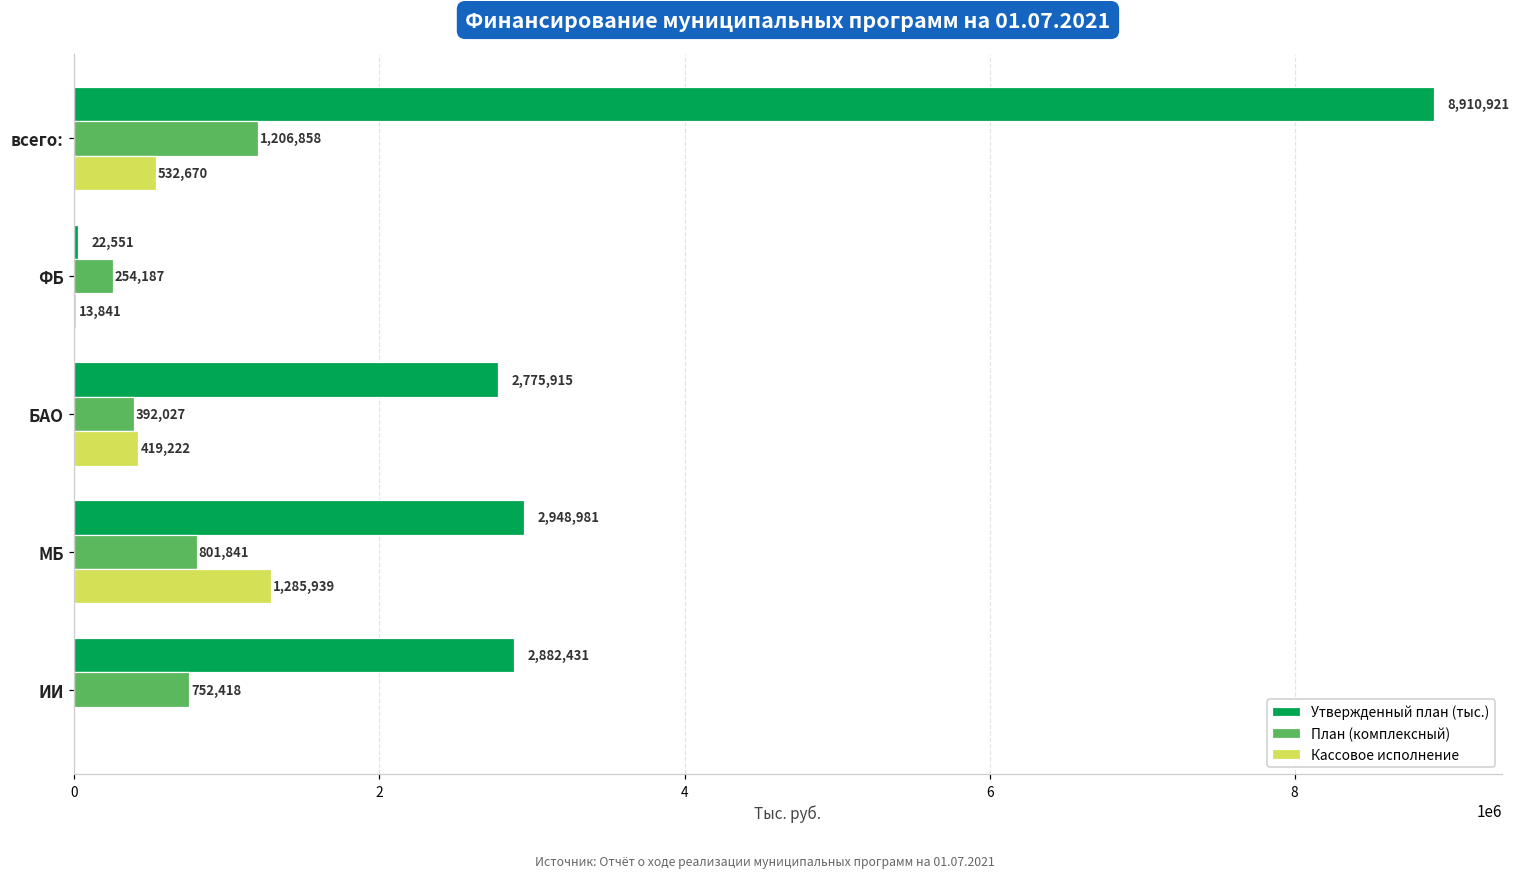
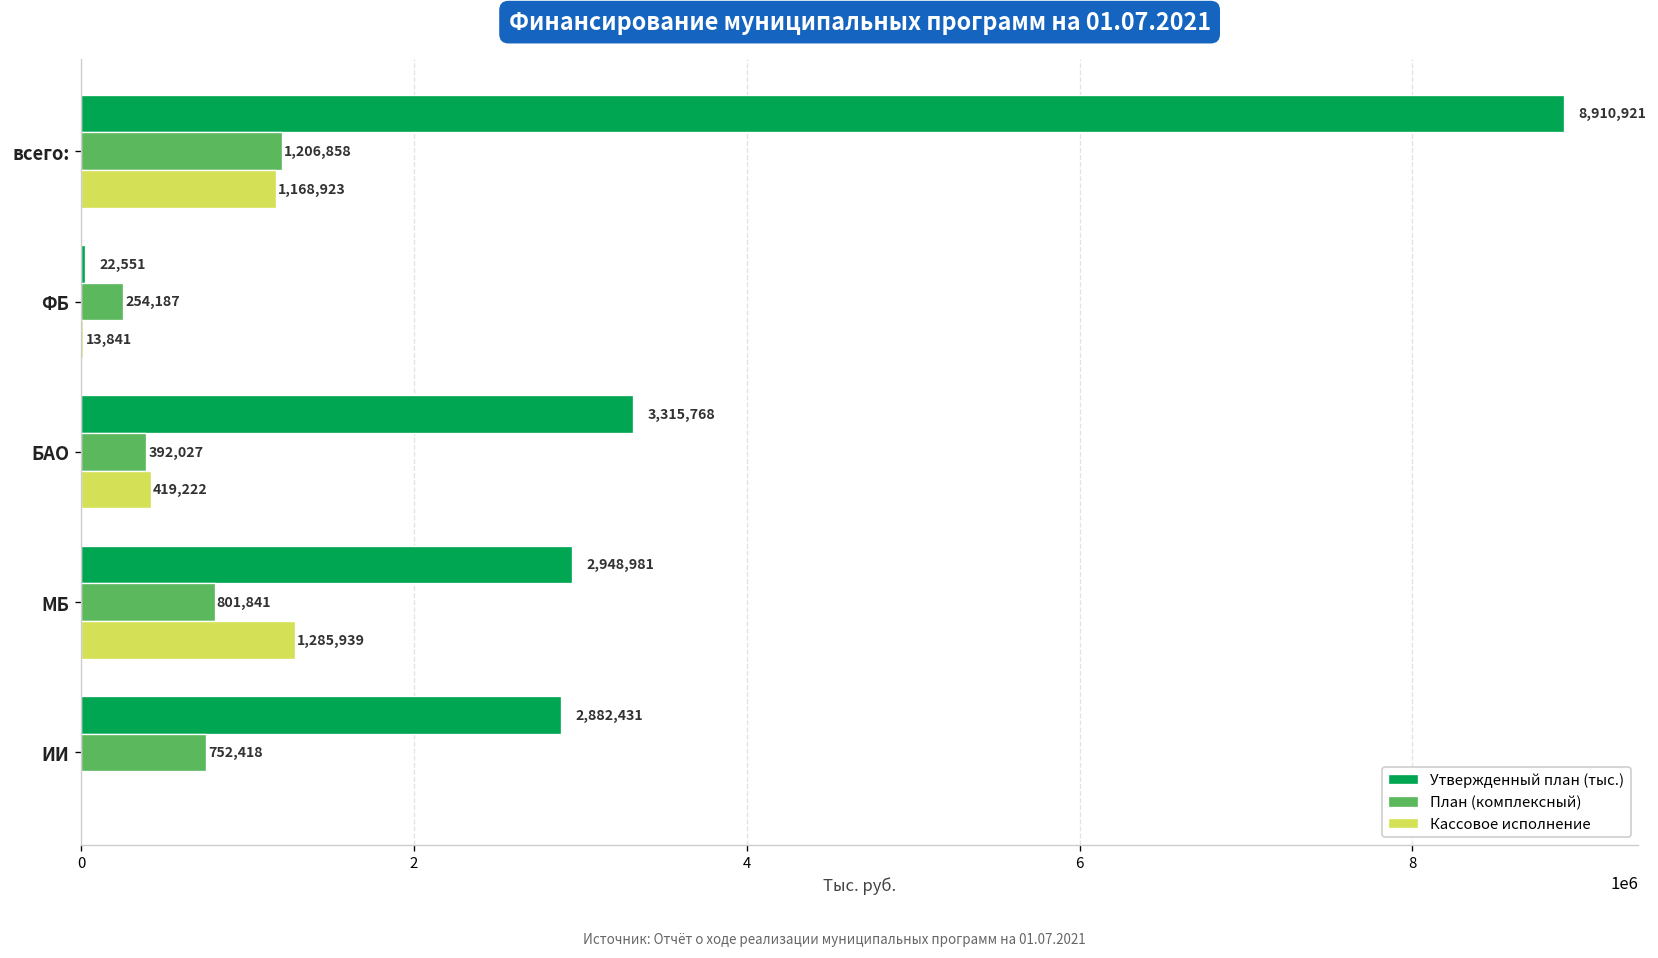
  {
    "Утвержденный план (тыс.)": {
      "всего:": "8,910,921",
      "ФБ": "22,551",
-     "БАО": "2,775,915",
+     "БАО": "3,315,768",
      "МБ": "2,948,981",
      "ИИ": "2,882,431"
    },
    "План (комплексный)": {
      "всего:": "1,206,858",
      "ФБ": "254,187",
      "БАО": "392,027",
      "МБ": "801,841",
      "ИИ": "752,418"
    },
    "Кассовое исполнение": {
-     "всего:": "532,670",
+     "всего:": "1,168,923",
      "ФБ": "13,841",
      "БАО": "419,222",
      "МБ": "1,285,939"
    }
  }
